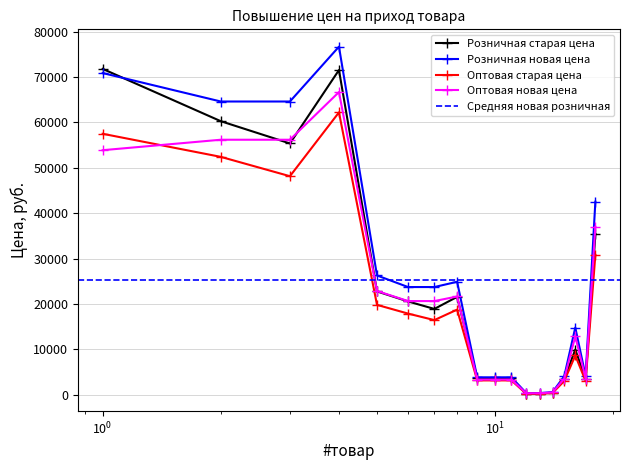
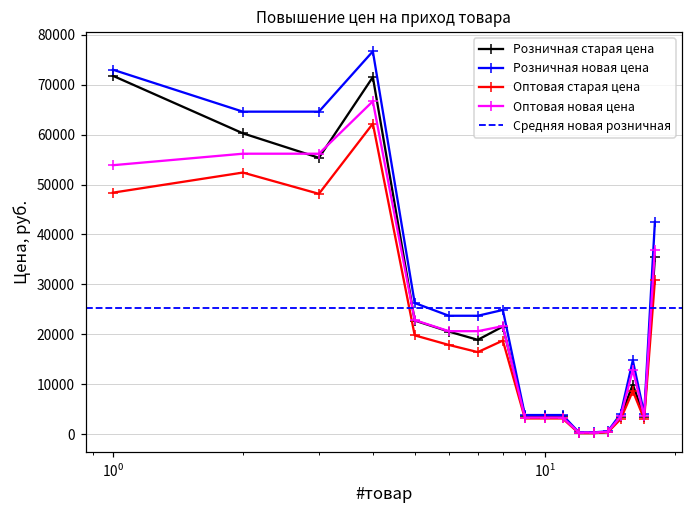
  {
    "Розничная старая цена": {
      "10^0": 72000
    },
    "Розничная новая цена": {
-     "10^0": 71000
+     "10^0": 73000
    },
    "Оптовая старая цена": {
-     "10^0": 58000
+     "10^0": 48000
    },
    "Оптовая новая цена": {
      "10^0": 54000
    }
  }
